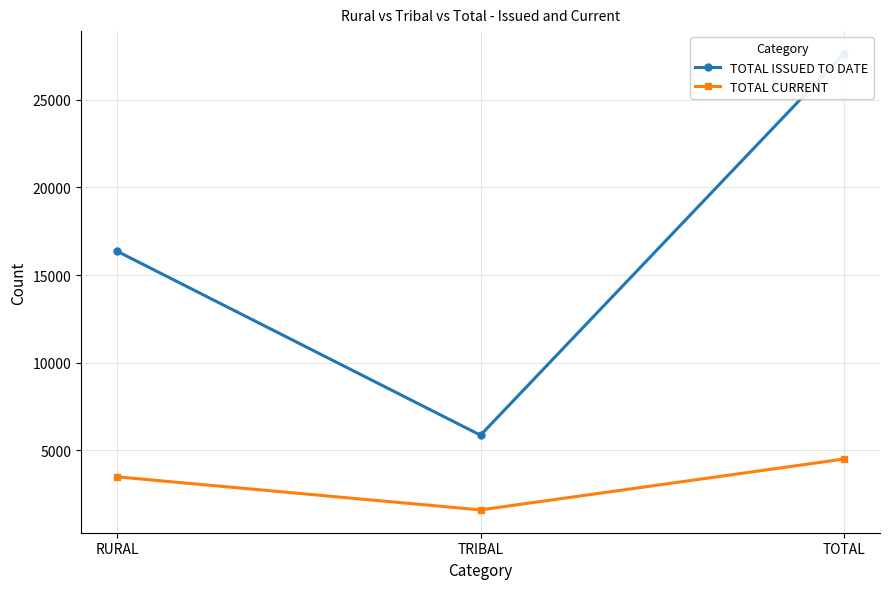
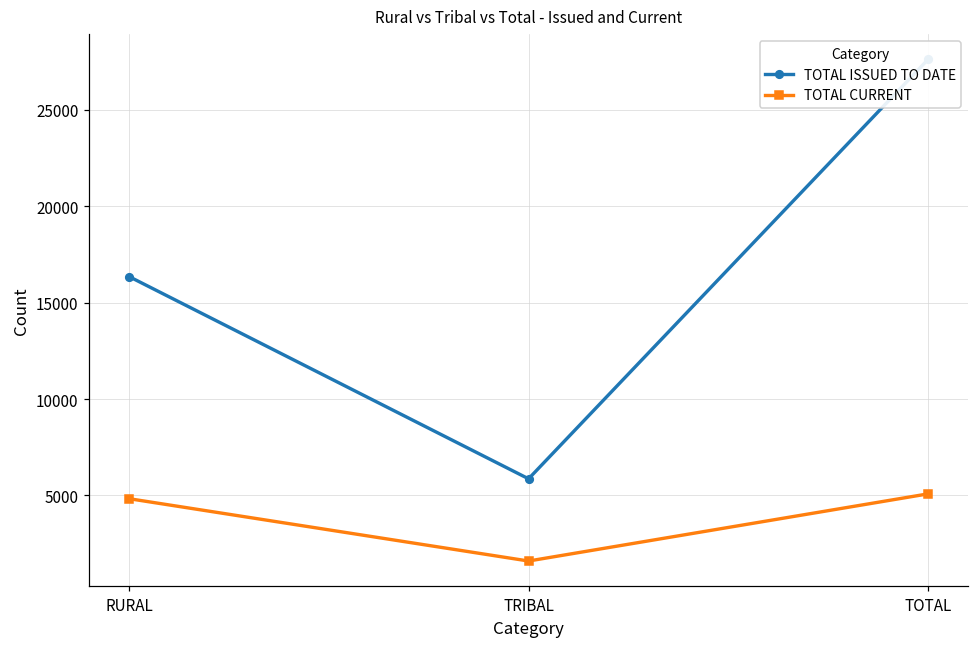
  {
    "TOTAL ISSUED TO DATE": {
      "RURAL": 16400,
      "TRIBAL": 5900
    },
    "TOTAL CURRENT": {
-     "RURAL": 3500,
+     "RURAL": 4800,
      "TRIBAL": 1600,
-     "TOTAL": 4500
+     "TOTAL": 5100
    }
  }
